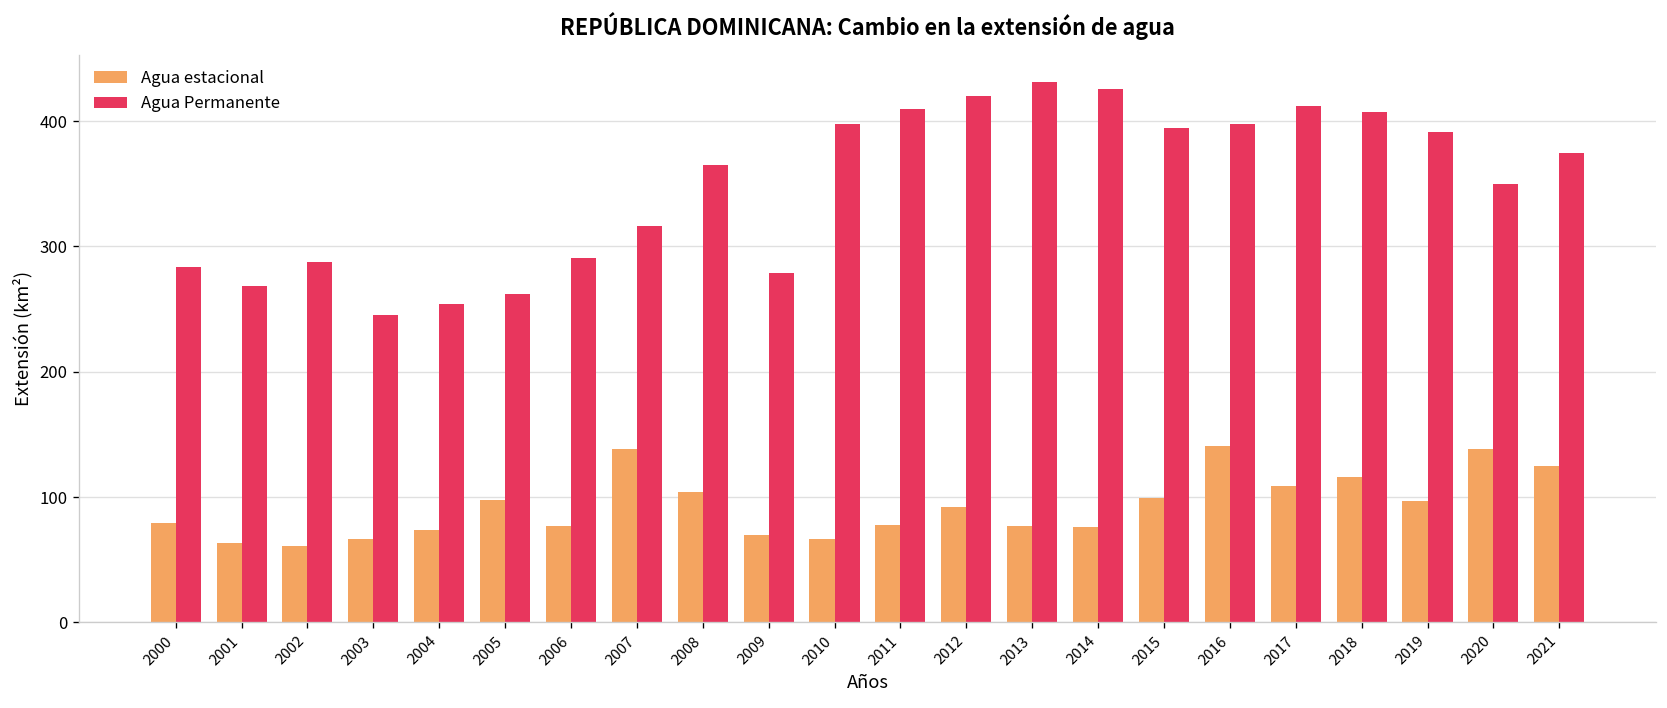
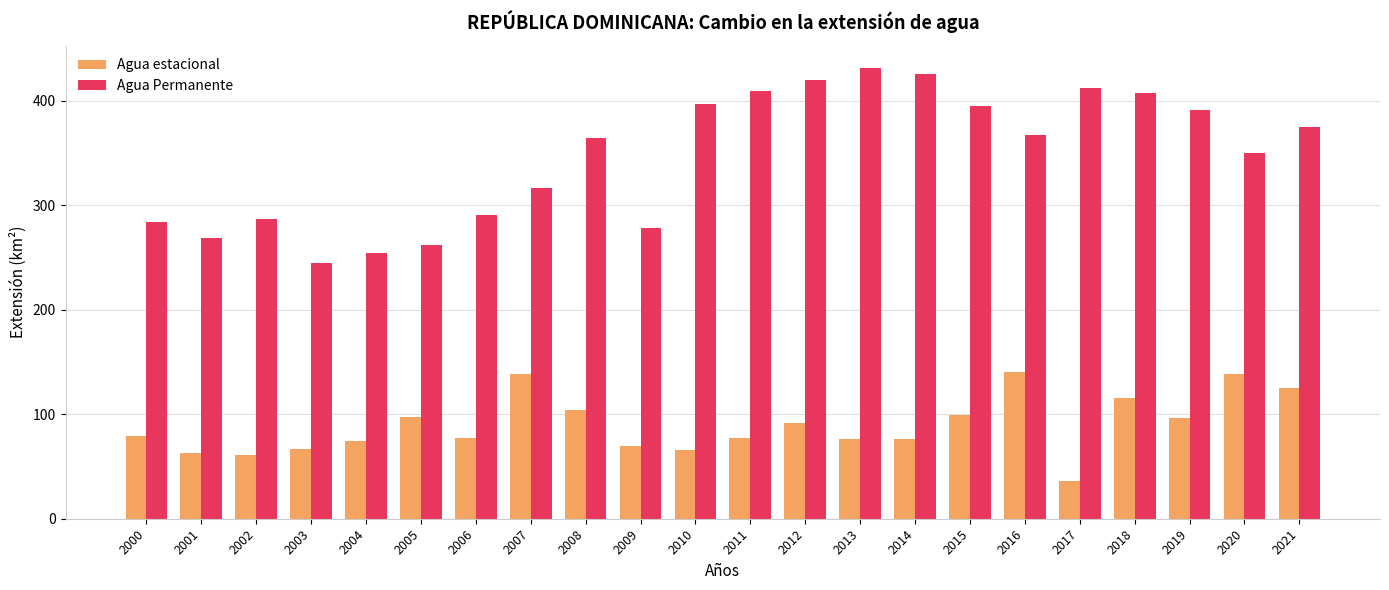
  {
    "Agua estacional": {
      "2000": 80,
      "2001": 63,
      "2002": 61,
      "2003": 67,
      "2004": 74,
      "2005": 98,
      "2006": 77,
      "2007": 138,
      "2008": 104,
      "2009": 70,
      "2010": 66,
      "2011": 78,
      "2012": 92,
      "2013": 77,
      "2014": 76,
      "2015": 99,
      "2016": 141,
-     "2017": 109,
+     "2017": 36,
      "2018": 116,
      "2019": 97,
      "2020": 139,
      "2021": 125
    },
    "Agua Permanente": {
      "2000": 284,
      "2001": 268,
      "2002": 287,
      "2003": 245,
      "2004": 254,
      "2005": 262,
      "2006": 291,
      "2007": 316,
      "2008": 365,
      "2009": 279,
      "2010": 398,
      "2011": 410,
      "2012": 420,
      "2013": 431,
      "2014": 426,
      "2015": 395,
-     "2016": 398,
+     "2016": 367,
      "2017": 412,
      "2018": 407,
      "2019": 392,
      "2020": 350,
      "2021": 375
    }
  }
